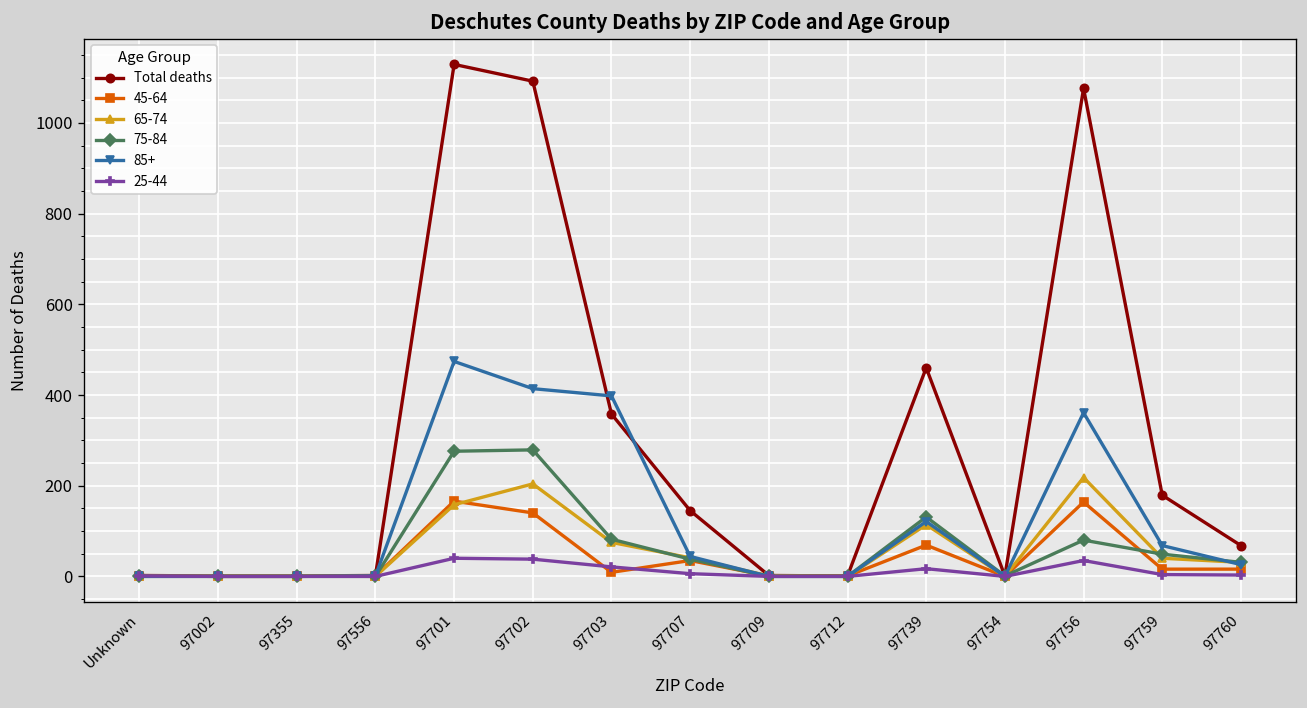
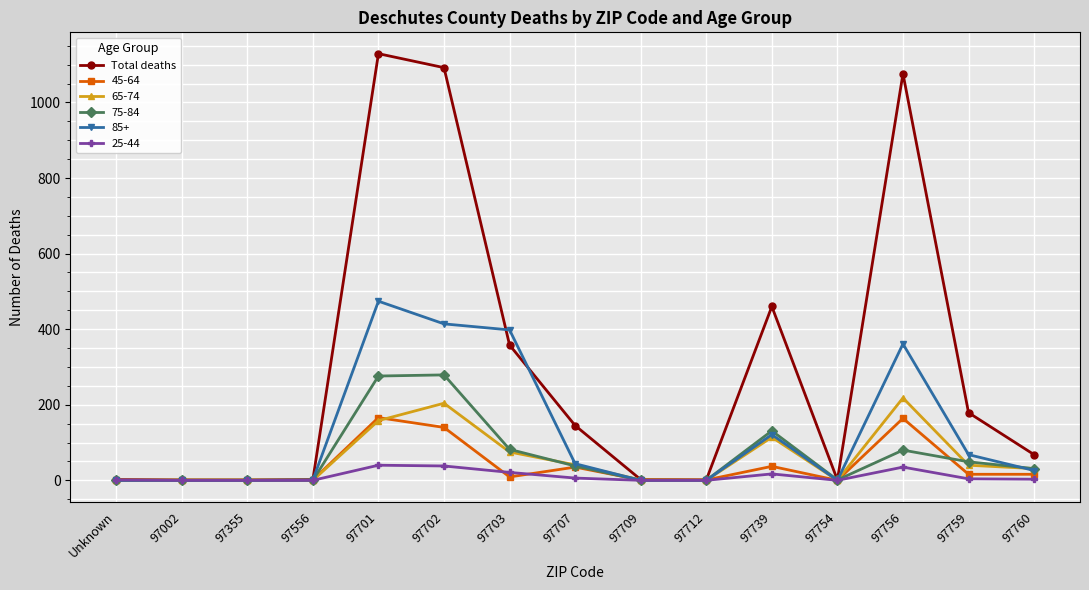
  {
    "Total deaths": {
      "97701": 1130,
      "97702": 1090,
      "97703": 360,
      "97707": 150,
      "97739": 460,
      "97756": 1080,
      "97759": 180,
      "97760": 70
    },
    "45-64": {
      "97701": 170,
      "97702": 140,
      "97703": 10,
-     "97739": 70,
+     "97739": 40,
      "97756": 160,
      "97759": 20,
      "97760": 20
    },
    "65-74": {
      "97701": 160,
      "97702": 200,
      "97703": 80,
      "97739": 110,
      "97756": 220,
      "97759": 40
    },
    "75-84": {
      "97701": 280,
      "97702": 280,
      "97703": 80,
      "97739": 130,
      "97756": 80,
      "97759": 50
    },
    "85+": {
      "97701": 470,
      "97702": 410,
      "97703": 400,
      "97739": 120,
      "97756": 360,
      "97759": 70
    },
    "25-44": {
      "97701": 40,
      "97702": 40,
      "97703": 20,
      "97707": 10,
      "97739": 20,
      "97756": 40,
      "97759": 0,
      "97760": 0
    }
  }
